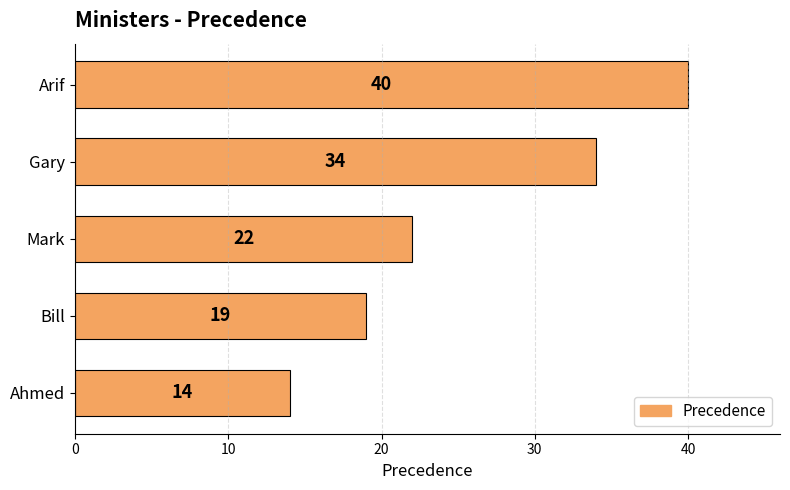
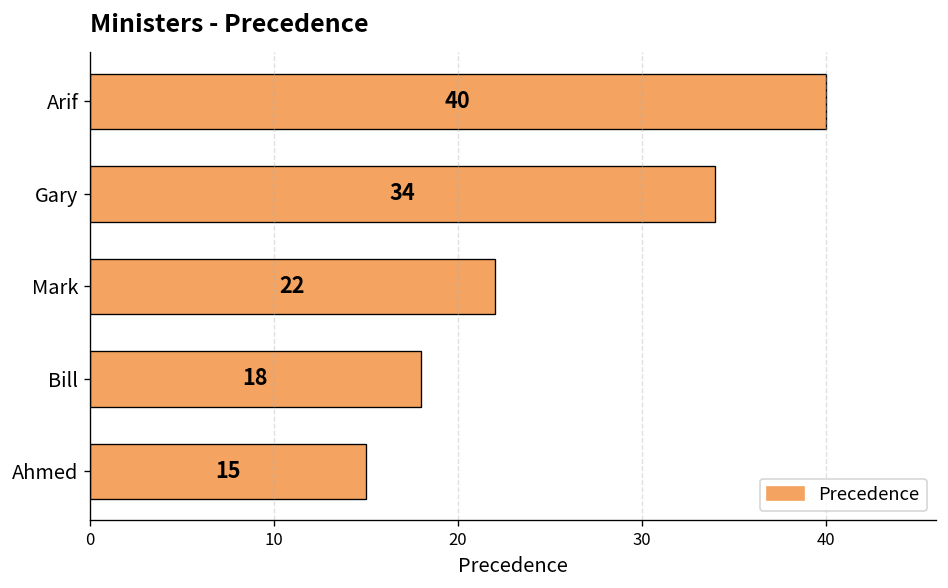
  {
    "Arif": 40,
    "Gary": 34,
    "Mark": 22,
-   "Bill": 19,
-   "Ahmed": 14
+   "Bill": 18,
+   "Ahmed": 15
  }
